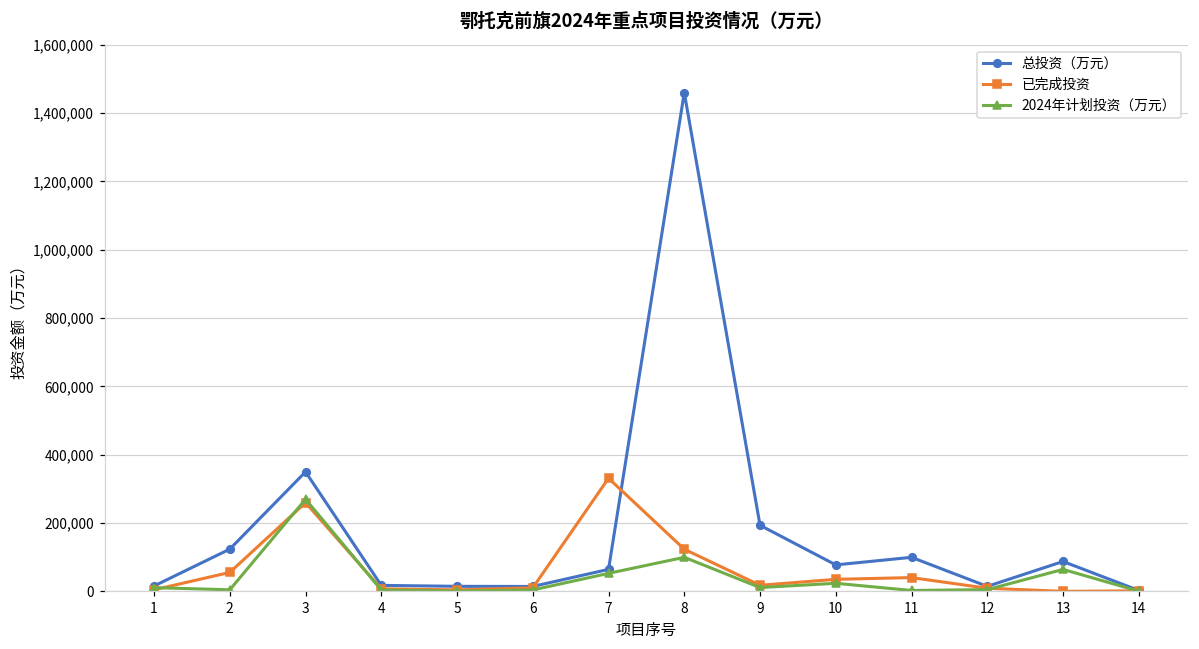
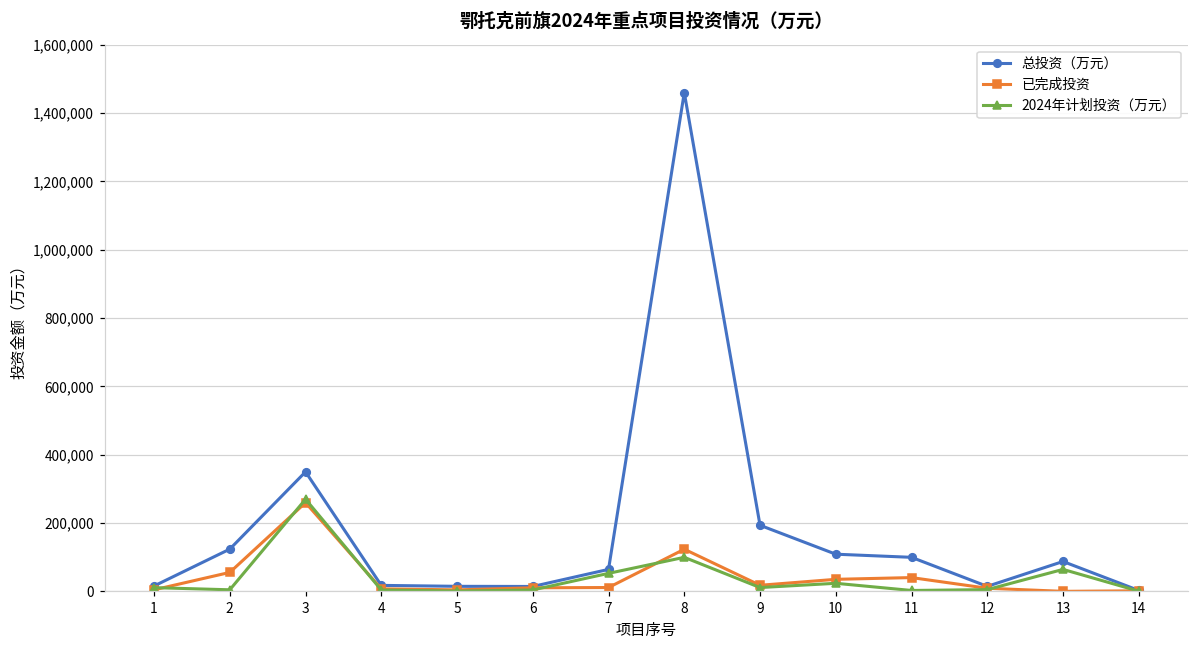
  {
    "总投资（万元）": {
      "2": "120,000",
      "3": "350,000",
      "4": "20,000",
      "5": "20,000",
      "7": "60,000",
      "8": "1,460,000",
      "9": "190,000",
-     "10": "80,000",
+     "10": "110,000",
      "11": "100,000",
      "13": "90,000"
    },
    "已完成投资": {
      "2": "60,000",
      "3": "260,000",
-     "7": "330,000",
+     "7": "10,000",
      "8": "120,000",
      "10": "40,000",
      "11": "40,000",
      "13": "0"
    },
    "2024年计划投资（万元）": {
      "2": "10,000",
      "3": "270,000",
      "7": "50,000",
      "8": "100,000",
      "10": "20,000",
      "11": "0",
      "13": "60,000"
    }
  }
